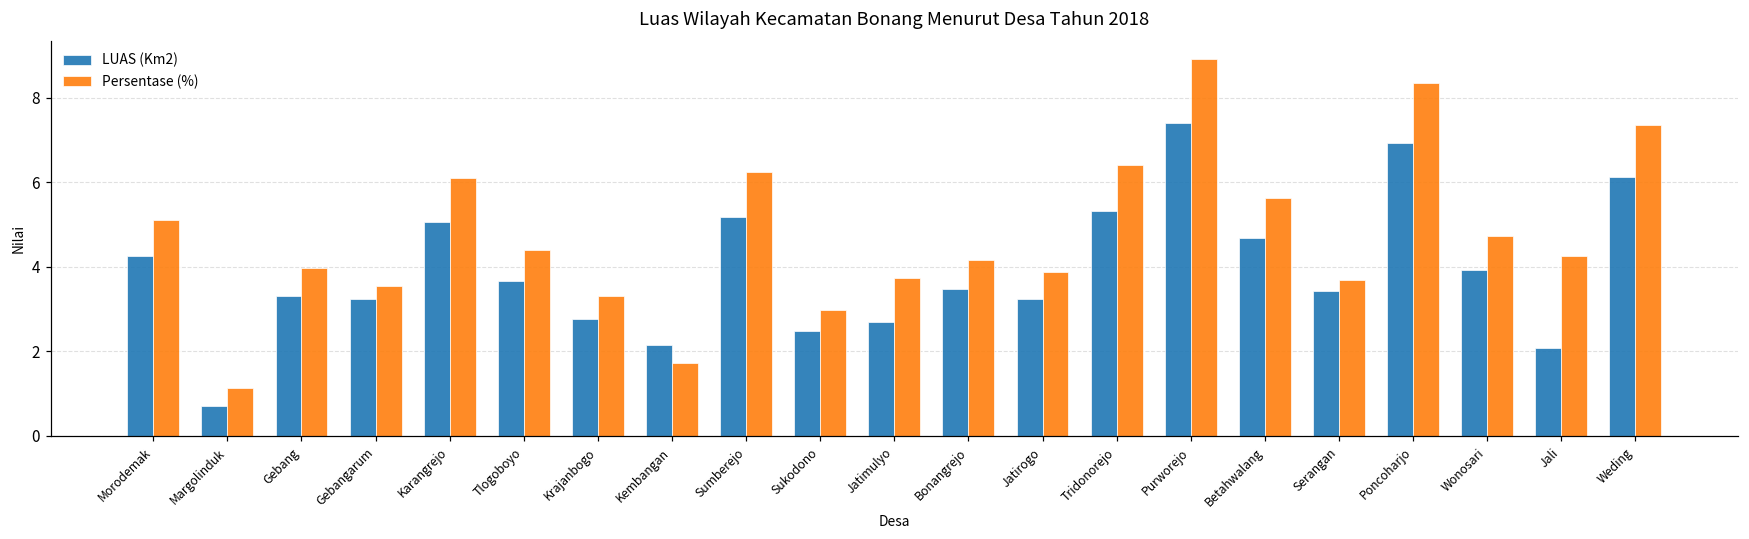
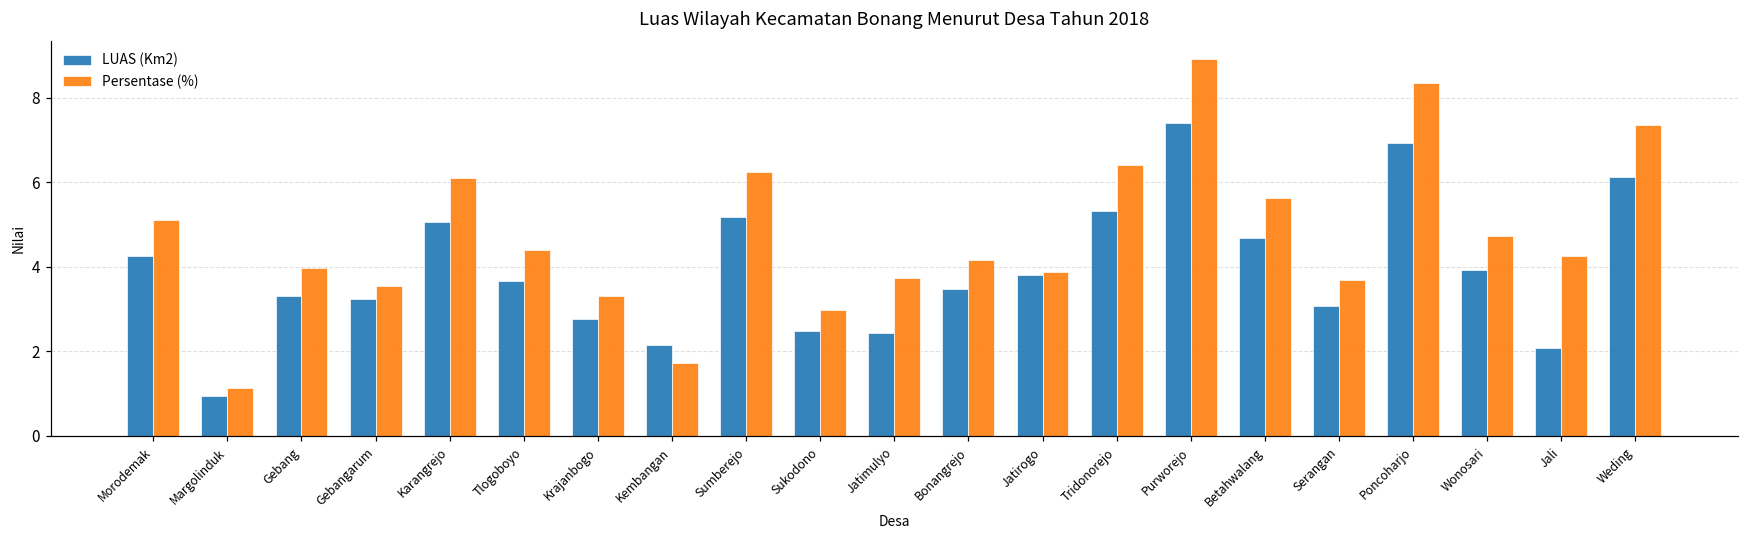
  {
    "LUAS (Km2)": {
      "Morodemak": 4.3,
-     "Margolinduk": 0.7,
+     "Margolinduk": 1.0,
      "Gebang": 3.3,
      "Gebangarum": 3.3,
      "Karangrejo": 5.1,
      "Tlogoboyo": 3.7,
      "Krajanbogo": 2.8,
      "Kembangan": 2.1,
      "Sumberejo": 5.2,
      "Sukodono": 2.5,
-     "Jatimulyo": 2.7,
+     "Jatimulyo": 2.4,
      "Bonangrejo": 3.5,
-     "Jatirogo": 3.2,
+     "Jatirogo": 3.8,
      "Tridonorejo": 5.3,
      "Purworejo": 7.4,
      "Betahwalang": 4.7,
-     "Serangan": 3.4,
+     "Serangan": 3.1,
      "Poncoharjo": 6.9,
      "Wonosari": 3.9,
      "Jali": 2.1,
      "Weding": 6.1
    },
    "Persentase (%)": {
      "Morodemak": 5.1,
      "Margolinduk": 1.1,
      "Gebang": 4.0,
      "Gebangarum": 3.6,
      "Karangrejo": 6.1,
      "Tlogoboyo": 4.4,
      "Krajanbogo": 3.3,
      "Kembangan": 1.7,
      "Sumberejo": 6.2,
      "Sukodono": 3.0,
      "Jatimulyo": 3.7,
      "Bonangrejo": 4.2,
      "Jatirogo": 3.9,
      "Tridonorejo": 6.4,
      "Purworejo": 8.9,
      "Betahwalang": 5.6,
      "Serangan": 3.7,
      "Poncoharjo": 8.3,
      "Wonosari": 4.7,
      "Jali": 4.3,
      "Weding": 7.4
    }
  }
